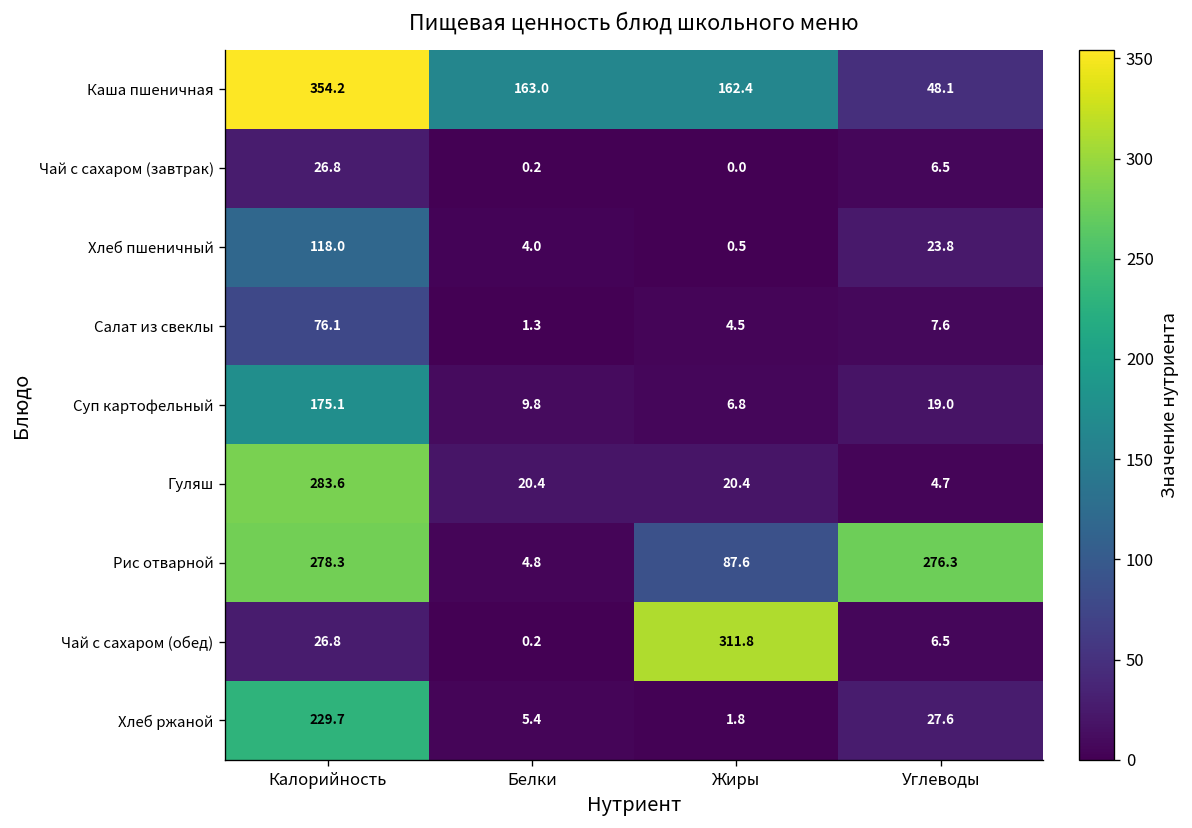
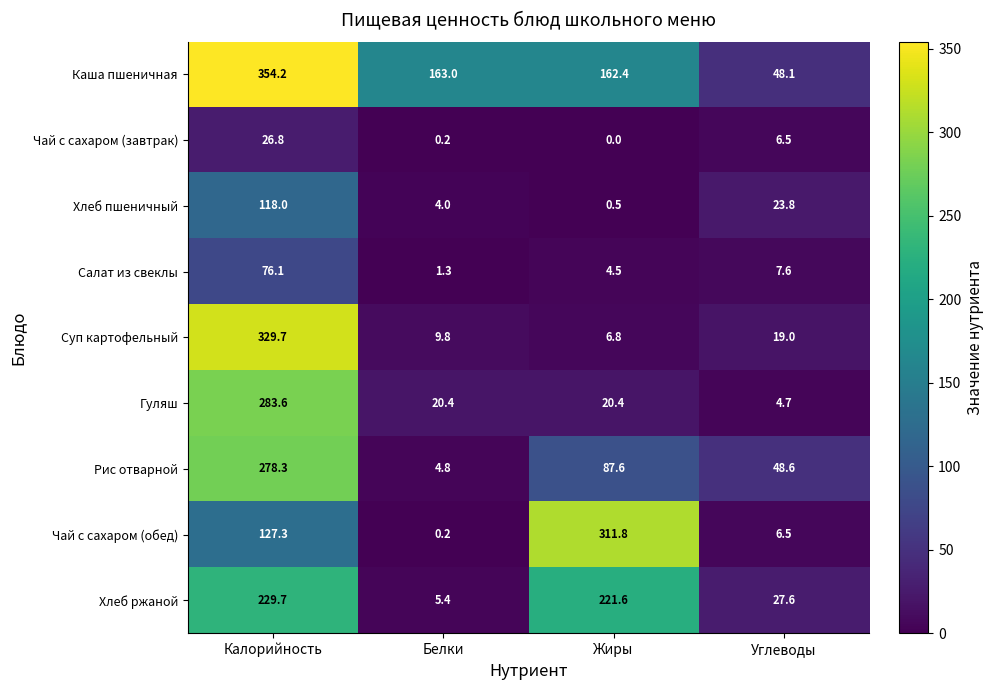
  {
    "Каша пшеничная": {
      "Калорийность": 354.2,
      "Белки": 163.0,
      "Жиры": 162.4,
      "Углеводы": 48.1
    },
    "Чай с сахаром (завтрак)": {
      "Калорийность": 26.8,
      "Белки": 0.2,
      "Жиры": 0.0,
      "Углеводы": 6.5
    },
    "Хлеб пшеничный": {
      "Калорийность": 118.0,
      "Белки": 4.0,
      "Жиры": 0.5,
      "Углеводы": 23.8
    },
    "Салат из свеклы": {
      "Калорийность": 76.1,
      "Белки": 1.3,
      "Жиры": 4.5,
      "Углеводы": 7.6
    },
    "Суп картофельный": {
-     "Калорийность": 175.1,
+     "Калорийность": 329.7,
      "Белки": 9.8,
      "Жиры": 6.8,
      "Углеводы": 19.0
    },
    "Гуляш": {
      "Калорийность": 283.6,
      "Белки": 20.4,
      "Жиры": 20.4,
      "Углеводы": 4.7
    },
    "Рис отварной": {
      "Калорийность": 278.3,
      "Белки": 4.8,
      "Жиры": 87.6,
-     "Углеводы": 276.3
+     "Углеводы": 48.6
    },
    "Чай с сахаром (обед)": {
-     "Калорийность": 26.8,
+     "Калорийность": 127.3,
      "Белки": 0.2,
      "Жиры": 311.8,
      "Углеводы": 6.5
    },
    "Хлеб ржаной": {
      "Калорийность": 229.7,
      "Белки": 5.4,
-     "Жиры": 1.8,
+     "Жиры": 221.6,
      "Углеводы": 27.6
    }
  }
